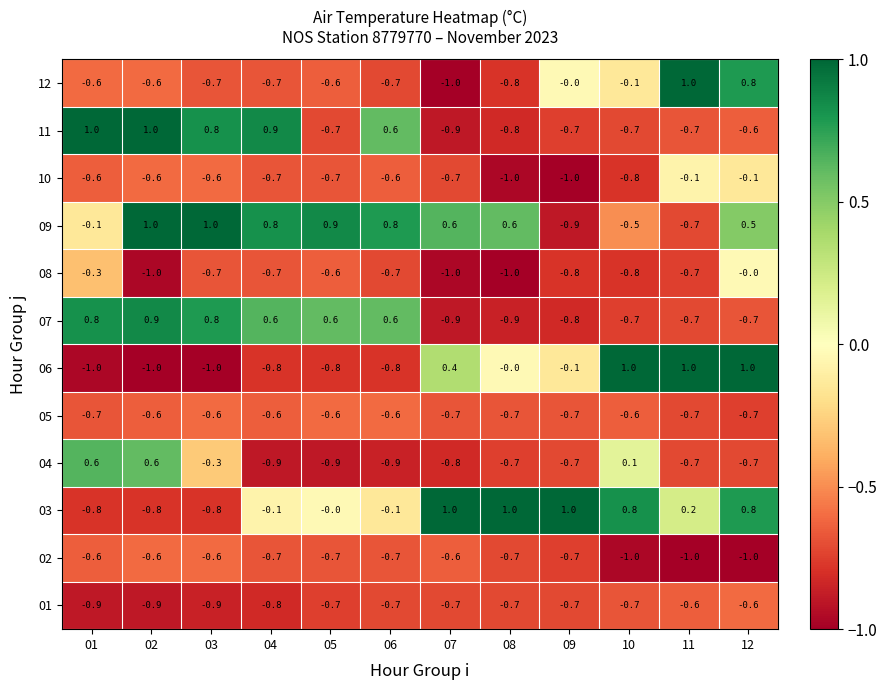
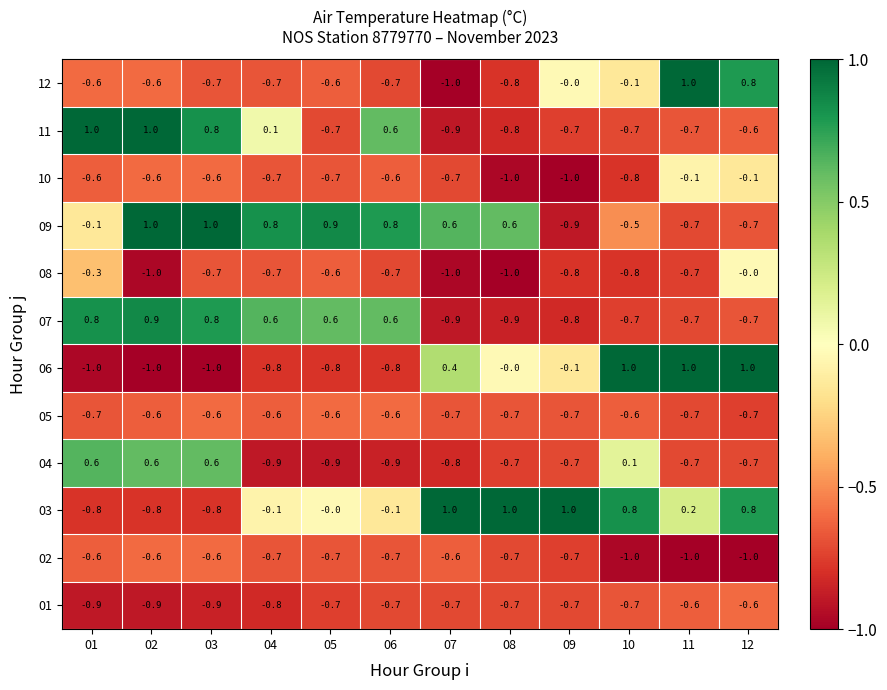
  {
    "12": {
      "01": -0.6,
      "02": -0.6,
      "03": -0.7,
      "04": -0.7,
      "05": -0.6,
      "06": -0.7,
      "07": -1.0,
      "08": -0.8,
      "09": -0.0,
      "10": -0.1,
      "11": 1.0,
      "12": 0.8
    },
    "11": {
      "01": 1.0,
      "02": 1.0,
      "03": 0.8,
-     "04": 0.9,
+     "04": 0.1,
      "05": -0.7,
      "06": 0.6,
      "07": -0.9,
      "08": -0.8,
      "09": -0.7,
      "10": -0.7,
      "11": -0.7,
      "12": -0.6
    },
    "10": {
      "01": -0.6,
      "02": -0.6,
      "03": -0.6,
      "04": -0.7,
      "05": -0.7,
      "06": -0.6,
      "07": -0.7,
      "08": -1.0,
      "09": -1.0,
      "10": -0.8,
      "11": -0.1,
      "12": -0.1
    },
    "09": {
      "01": -0.1,
      "02": 1.0,
      "03": 1.0,
      "04": 0.8,
      "05": 0.9,
      "06": 0.8,
      "07": 0.6,
      "08": 0.6,
      "09": -0.9,
      "10": -0.5,
      "11": -0.7,
-     "12": 0.5
+     "12": -0.7
    },
    "08": {
      "01": -0.3,
      "02": -1.0,
      "03": -0.7,
      "04": -0.7,
      "05": -0.6,
      "06": -0.7,
      "07": -1.0,
      "08": -1.0,
      "09": -0.8,
      "10": -0.8,
      "11": -0.7,
      "12": -0.0
    },
    "07": {
      "01": 0.8,
      "02": 0.9,
      "03": 0.8,
      "04": 0.6,
      "05": 0.6,
      "06": 0.6,
      "07": -0.9,
      "08": -0.9,
      "09": -0.8,
      "10": -0.7,
      "11": -0.7,
      "12": -0.7
    },
    "06": {
      "01": -1.0,
      "02": -1.0,
      "03": -1.0,
      "04": -0.8,
      "05": -0.8,
      "06": -0.8,
      "07": 0.4,
      "08": -0.0,
      "09": -0.1,
      "10": 1.0,
      "11": 1.0,
      "12": 1.0
    },
    "05": {
      "01": -0.7,
      "02": -0.6,
      "03": -0.6,
      "04": -0.6,
      "05": -0.6,
      "06": -0.6,
      "07": -0.7,
      "08": -0.7,
      "09": -0.7,
      "10": -0.6,
      "11": -0.7,
      "12": -0.7
    },
    "04": {
      "01": 0.6,
      "02": 0.6,
-     "03": -0.3,
+     "03": 0.6,
      "04": -0.9,
      "05": -0.9,
      "06": -0.9,
      "07": -0.8,
      "08": -0.7,
      "09": -0.7,
      "10": 0.1,
      "11": -0.7,
      "12": -0.7
    },
    "03": {
      "01": -0.8,
      "02": -0.8,
      "03": -0.8,
      "04": -0.1,
      "05": -0.0,
      "06": -0.1,
      "07": 1.0,
      "08": 1.0,
      "09": 1.0,
      "10": 0.8,
      "11": 0.2,
      "12": 0.8
    },
    "02": {
      "01": -0.6,
      "02": -0.6,
      "03": -0.6,
      "04": -0.7,
      "05": -0.7,
      "06": -0.7,
      "07": -0.6,
      "08": -0.7,
      "09": -0.7,
      "10": -1.0,
      "11": -1.0,
      "12": -1.0
    },
    "01": {
      "01": -0.9,
      "02": -0.9,
      "03": -0.9,
      "04": -0.8,
      "05": -0.7,
      "06": -0.7,
      "07": -0.7,
      "08": -0.7,
      "09": -0.7,
      "10": -0.7,
      "11": -0.6,
      "12": -0.6
    }
  }
